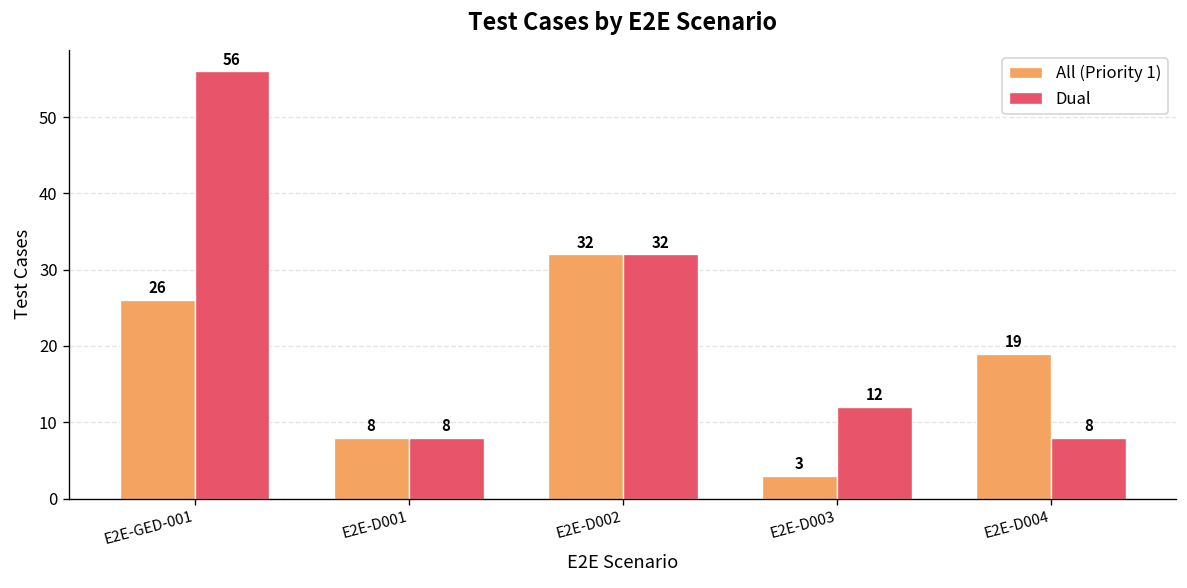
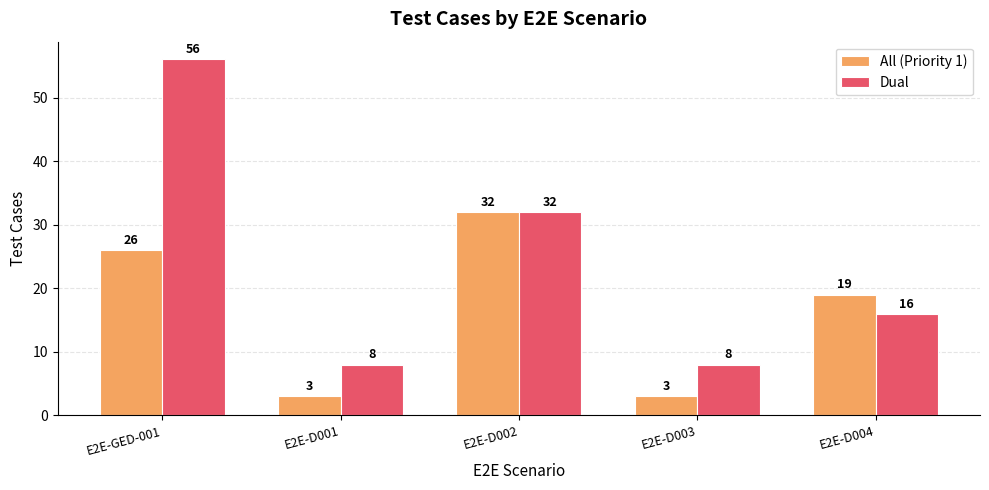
  {
    "All (Priority 1)": {
      "E2E-GED-001": 26,
-     "E2E-D001": 8,
+     "E2E-D001": 3,
      "E2E-D002": 32,
      "E2E-D003": 3,
      "E2E-D004": 19
    },
    "Dual": {
      "E2E-GED-001": 56,
      "E2E-D001": 8,
      "E2E-D002": 32,
-     "E2E-D003": 12,
-     "E2E-D004": 8
+     "E2E-D003": 8,
+     "E2E-D004": 16
    }
  }
